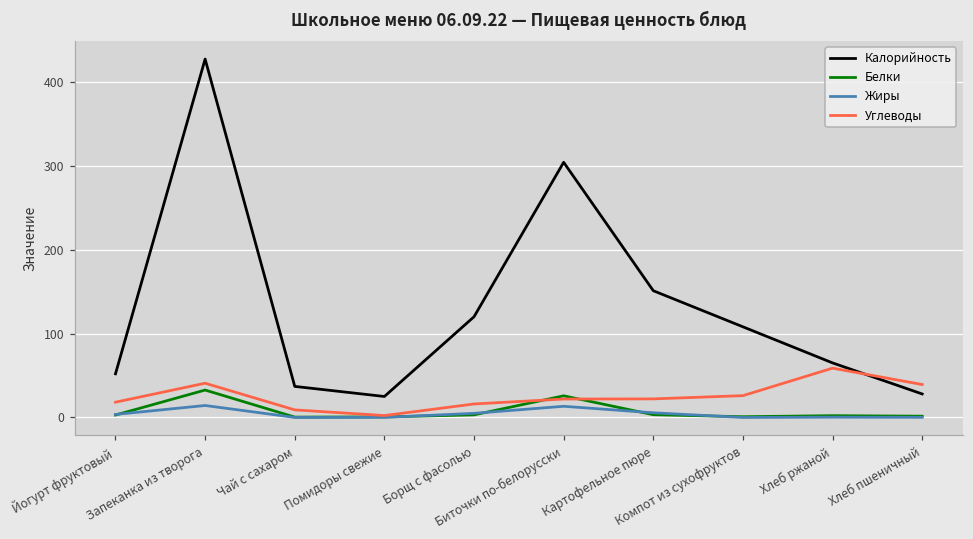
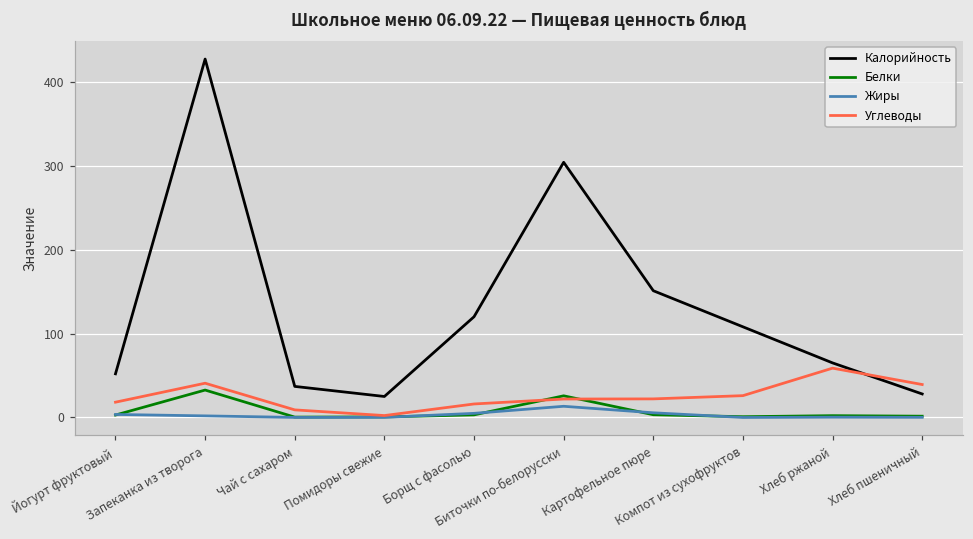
  {
    "Калорийность": {
      "Йогурт фруктовый": 50,
      "Запеканка из творога": 430,
      "Чай с сахаром": 40,
      "Помидоры свежие": 30,
      "Борщ с фасолью": 120,
      "Биточки по-белорусски": 300,
      "Картофельное пюре": 150,
      "Компот из сухофруктов": 110,
      "Хлеб ржаной": 70,
      "Хлеб пшеничный": 30
    },
    "Белки": {
      "Запеканка из творога": 30,
      "Биточки по-белорусски": 30
    },
    "Жиры": {
-     "Запеканка из творога": 10,
+     "Запеканка из творога": 0,
      "Биточки по-белорусски": 10
    },
    "Углеводы": {
      "Йогурт фруктовый": 20,
      "Запеканка из творога": 40,
      "Чай с сахаром": 10,
      "Борщ с фасолью": 20,
      "Биточки по-белорусски": 20,
      "Картофельное пюре": 20,
      "Компот из сухофруктов": 30,
      "Хлеб ржаной": 60,
      "Хлеб пшеничный": 40
    }
  }
